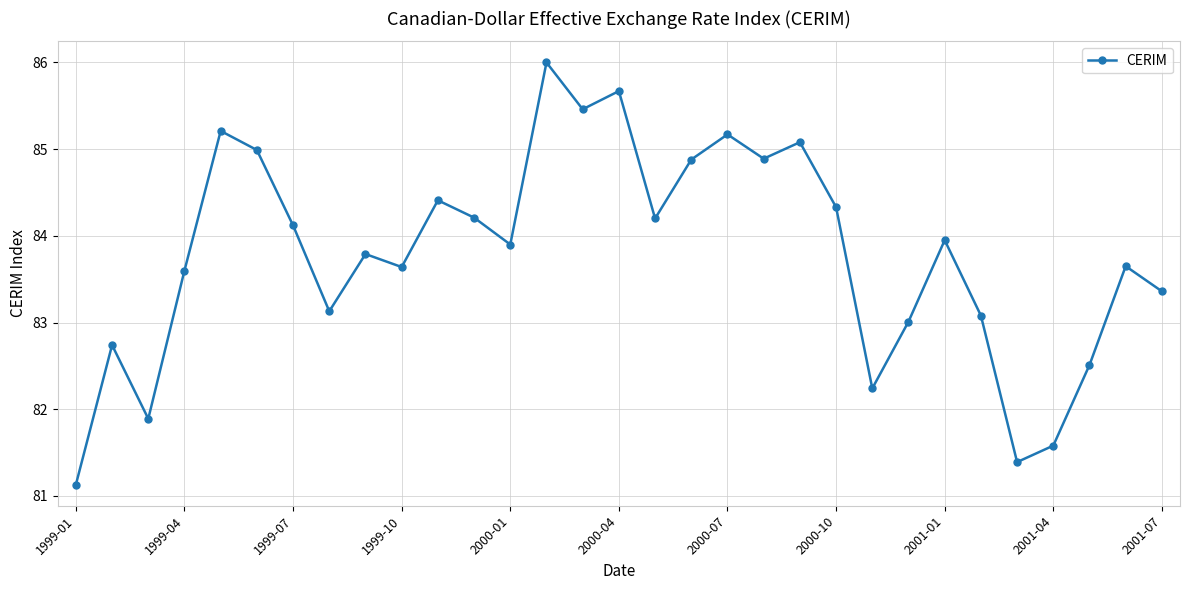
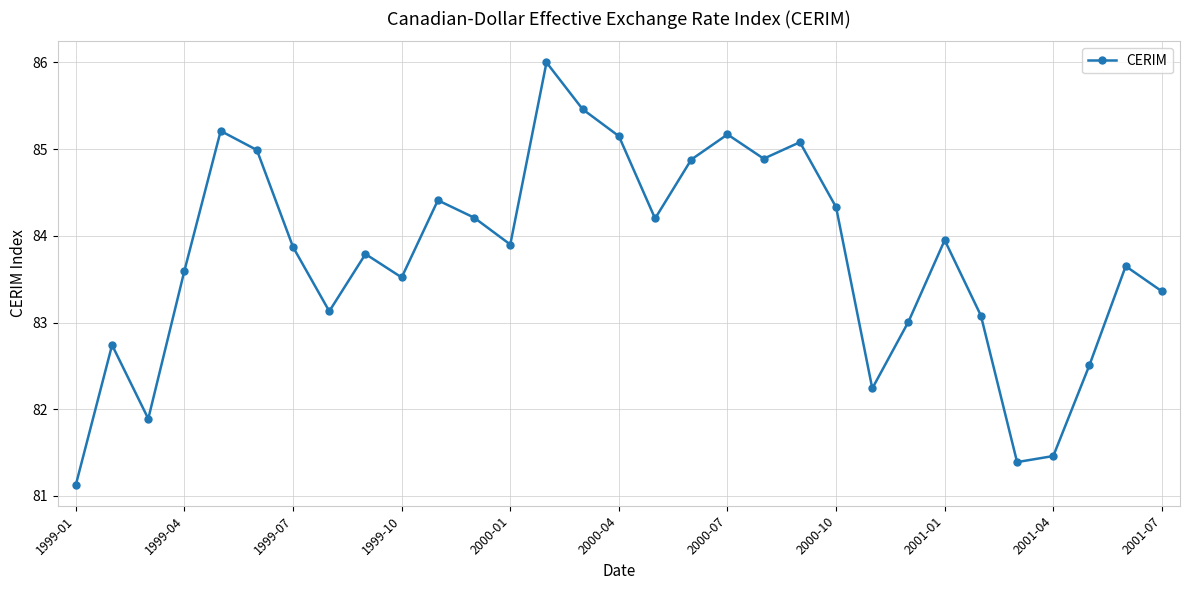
  {
    "1999-01": 81.1,
    "1999-04": 83.6,
-   "1999-07": 84.1,
-   "1999-10": 83.6,
+   "1999-07": 83.9,
+   "1999-10": 83.5,
    "2000-01": 83.9,
-   "2000-04": 85.7,
+   "2000-04": 85.2,
    "2000-07": 85.2,
    "2000-10": 84.3,
    "2001-01": 84.0,
-   "2001-04": 81.6,
+   "2001-04": 81.5,
    "2001-07": 83.4
  }
